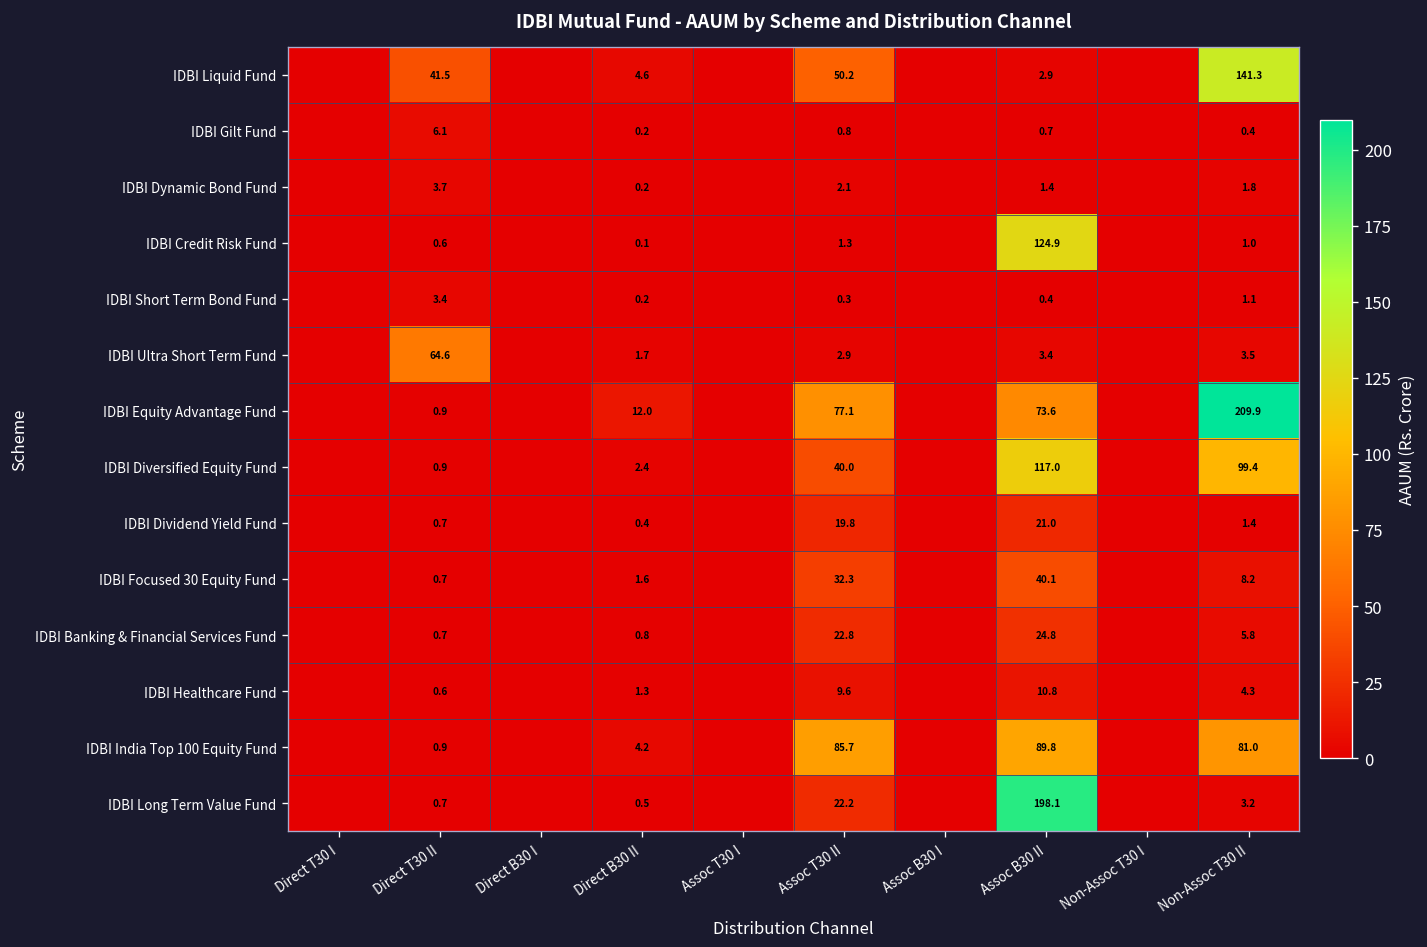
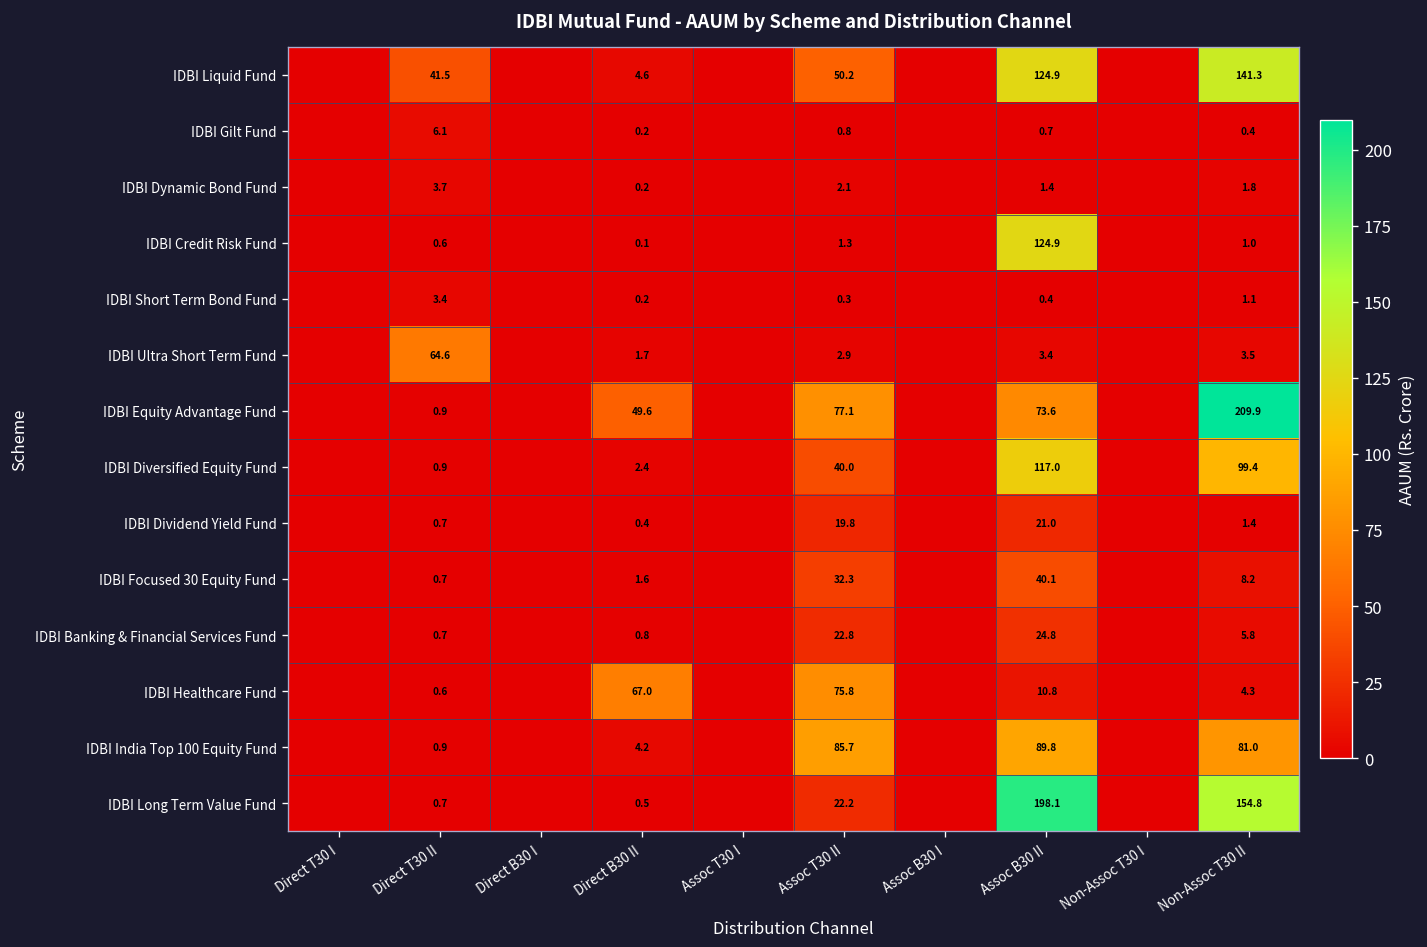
  {
    "IDBI Liquid Fund": {
      "Direct T30 II": 41.5,
      "Direct B30 II": 4.6,
      "Assoc T30 II": 50.2,
-     "Assoc B30 II": 2.9,
+     "Assoc B30 II": 124.9,
      "Non-Assoc T30 II": 141.3
    },
    "IDBI Gilt Fund": {
      "Direct T30 II": 6.1,
      "Direct B30 II": 0.2,
      "Assoc T30 II": 0.8,
      "Assoc B30 II": 0.7,
      "Non-Assoc T30 II": 0.4
    },
    "IDBI Dynamic Bond Fund": {
      "Direct T30 II": 3.7,
      "Direct B30 II": 0.2,
      "Assoc T30 II": 2.1,
      "Assoc B30 II": 1.4,
      "Non-Assoc T30 II": 1.8
    },
    "IDBI Credit Risk Fund": {
      "Direct T30 II": 0.6,
      "Direct B30 II": 0.1,
      "Assoc T30 II": 1.3,
      "Assoc B30 II": 124.9,
      "Non-Assoc T30 II": 1.0
    },
    "IDBI Short Term Bond Fund": {
      "Direct T30 II": 3.4,
      "Direct B30 II": 0.2,
      "Assoc T30 II": 0.3,
      "Assoc B30 II": 0.4,
      "Non-Assoc T30 II": 1.1
    },
    "IDBI Ultra Short Term Fund": {
      "Direct T30 II": 64.6,
      "Direct B30 II": 1.7,
      "Assoc T30 II": 2.9,
      "Assoc B30 II": 3.4,
      "Non-Assoc T30 II": 3.5
    },
    "IDBI Equity Advantage Fund": {
      "Direct T30 II": 0.9,
-     "Direct B30 II": 12.0,
+     "Direct B30 II": 49.6,
      "Assoc T30 II": 77.1,
      "Assoc B30 II": 73.6,
      "Non-Assoc T30 II": 209.9
    },
    "IDBI Diversified Equity Fund": {
      "Direct T30 II": 0.9,
      "Direct B30 II": 2.4,
      "Assoc T30 II": 40.0,
      "Assoc B30 II": 117.0,
      "Non-Assoc T30 II": 99.4
    },
    "IDBI Dividend Yield Fund": {
      "Direct T30 II": 0.7,
      "Direct B30 II": 0.4,
      "Assoc T30 II": 19.8,
      "Assoc B30 II": 21.0,
      "Non-Assoc T30 II": 1.4
    },
    "IDBI Focused 30 Equity Fund": {
      "Direct T30 II": 0.7,
      "Direct B30 II": 1.6,
      "Assoc T30 II": 32.3,
      "Assoc B30 II": 40.1,
      "Non-Assoc T30 II": 8.2
    },
    "IDBI Banking & Financial Services Fund": {
      "Direct T30 II": 0.7,
      "Direct B30 II": 0.8,
      "Assoc T30 II": 22.8,
      "Assoc B30 II": 24.8,
      "Non-Assoc T30 II": 5.8
    },
    "IDBI Healthcare Fund": {
      "Direct T30 II": 0.6,
-     "Direct B30 II": 1.3,
-     "Assoc T30 II": 9.6,
+     "Direct B30 II": 67.0,
+     "Assoc T30 II": 75.8,
      "Assoc B30 II": 10.8,
      "Non-Assoc T30 II": 4.3
    },
    "IDBI India Top 100 Equity Fund": {
      "Direct T30 II": 0.9,
      "Direct B30 II": 4.2,
      "Assoc T30 II": 85.7,
      "Assoc B30 II": 89.8,
      "Non-Assoc T30 II": 81.0
    },
    "IDBI Long Term Value Fund": {
      "Direct T30 II": 0.7,
      "Direct B30 II": 0.5,
      "Assoc T30 II": 22.2,
      "Assoc B30 II": 198.1,
-     "Non-Assoc T30 II": 3.2
+     "Non-Assoc T30 II": 154.8
    }
  }
